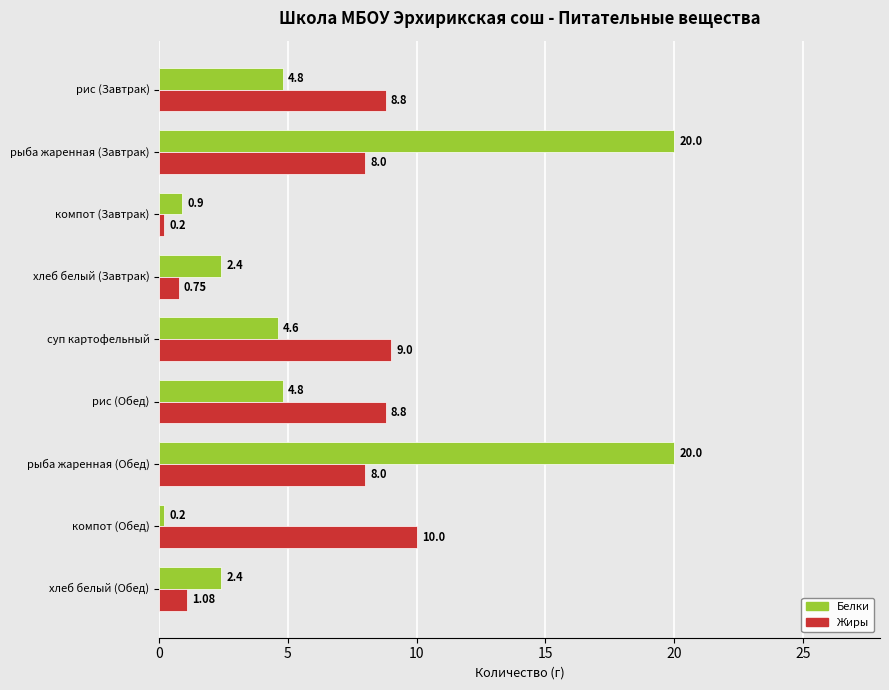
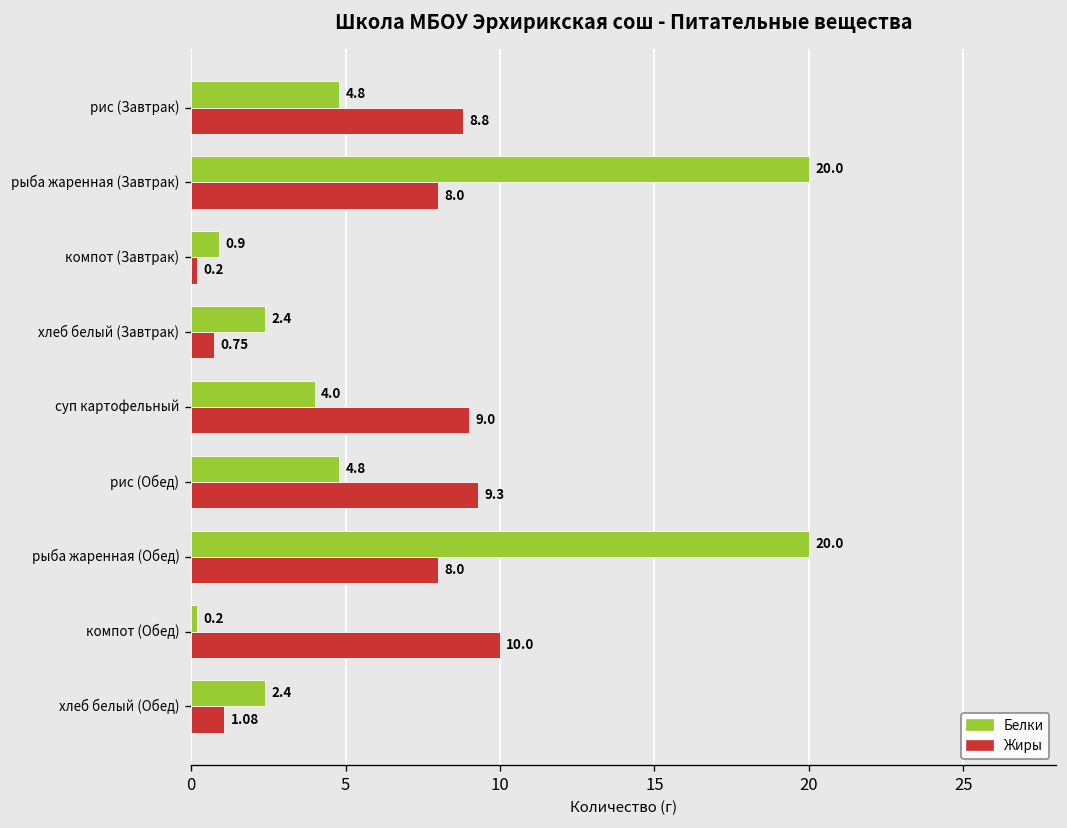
  {
    "Белки": {
      "рис (Завтрак)": 4.8,
      "рыба жаренная (Завтрак)": 20.0,
      "компот (Завтрак)": 0.9,
      "хлеб белый (Завтрак)": 2.4,
-     "суп картофельный": 4.6,
+     "суп картофельный": 4.0,
      "рис (Обед)": 4.8,
      "рыба жаренная (Обед)": 20.0,
      "компот (Обед)": 0.2,
      "хлеб белый (Обед)": 2.4
    },
    "Жиры": {
      "рис (Завтрак)": 8.8,
      "рыба жаренная (Завтрак)": 8.0,
      "компот (Завтрак)": 0.2,
      "хлеб белый (Завтрак)": 0.75,
      "суп картофельный": 9.0,
-     "рис (Обед)": 8.8,
+     "рис (Обед)": 9.3,
      "рыба жаренная (Обед)": 8.0,
      "компот (Обед)": 10.0,
      "хлеб белый (Обед)": 1.08
    }
  }
